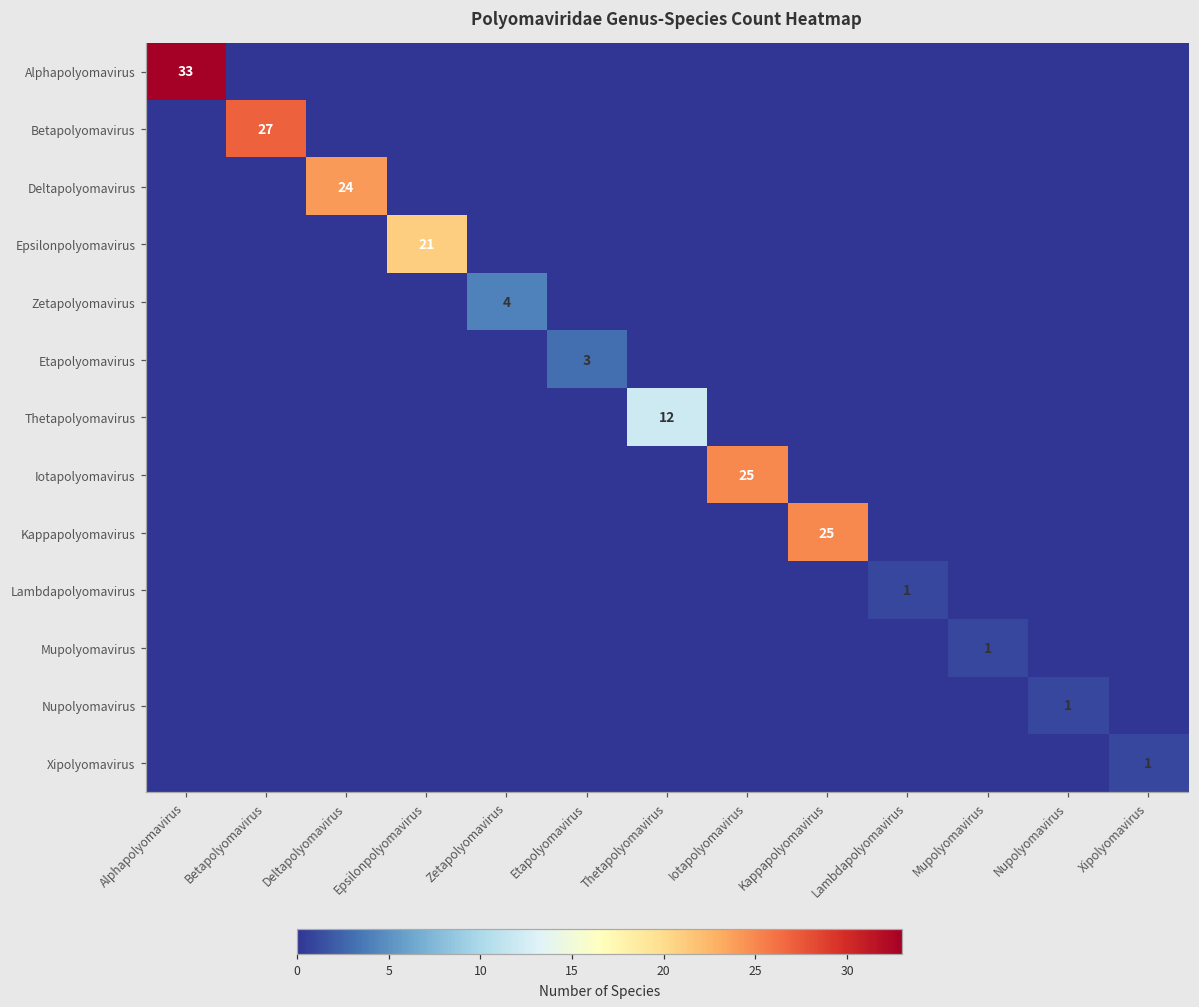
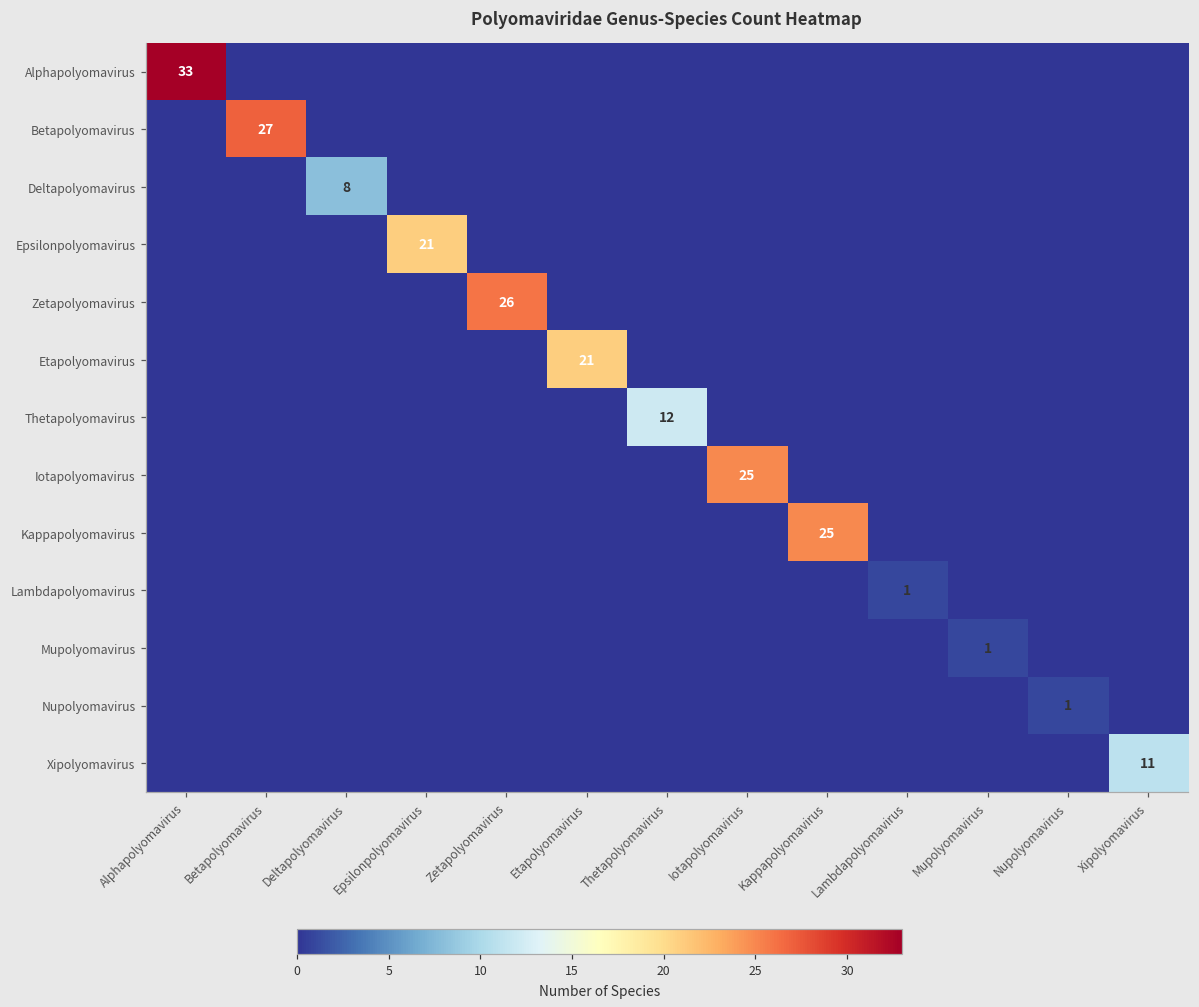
  {
    "Alphapolyomavirus": {
      "Alphapolyomavirus": 33
    },
    "Betapolyomavirus": {
      "Betapolyomavirus": 27
    },
    "Deltapolyomavirus": {
-     "Deltapolyomavirus": 24
+     "Deltapolyomavirus": 8
    },
    "Epsilonpolyomavirus": {
      "Epsilonpolyomavirus": 21
    },
    "Zetapolyomavirus": {
-     "Zetapolyomavirus": 4
+     "Zetapolyomavirus": 26
    },
    "Etapolyomavirus": {
-     "Etapolyomavirus": 3
+     "Etapolyomavirus": 21
    },
    "Thetapolyomavirus": {
      "Thetapolyomavirus": 12
    },
    "Iotapolyomavirus": {
      "Iotapolyomavirus": 25
    },
    "Kappapolyomavirus": {
      "Kappapolyomavirus": 25
    },
    "Lambdapolyomavirus": {
      "Lambdapolyomavirus": 1
    },
    "Mupolyomavirus": {
      "Mupolyomavirus": 1
    },
    "Nupolyomavirus": {
      "Nupolyomavirus": 1
    },
    "Xipolyomavirus": {
-     "Xipolyomavirus": 1
+     "Xipolyomavirus": 11
    }
  }
